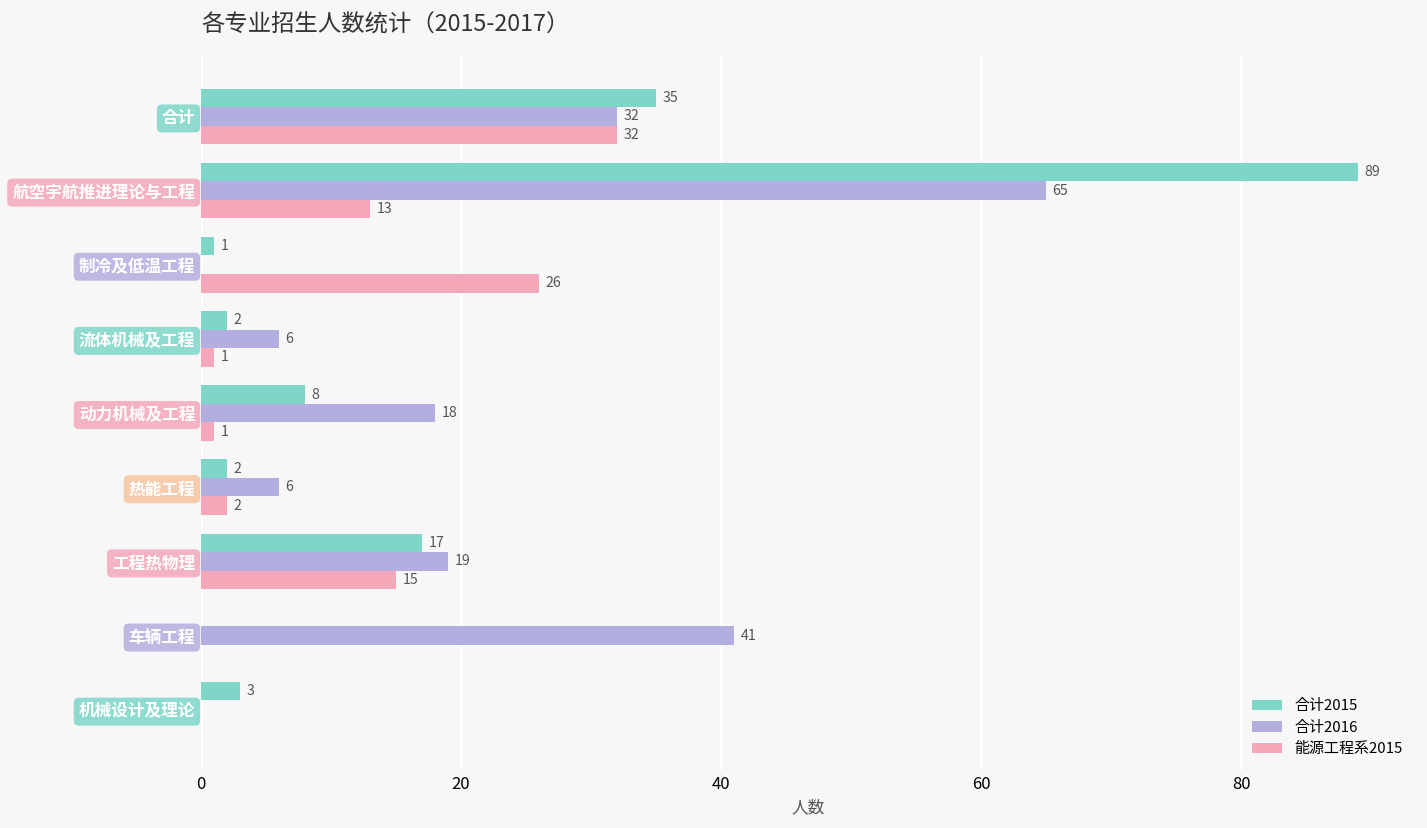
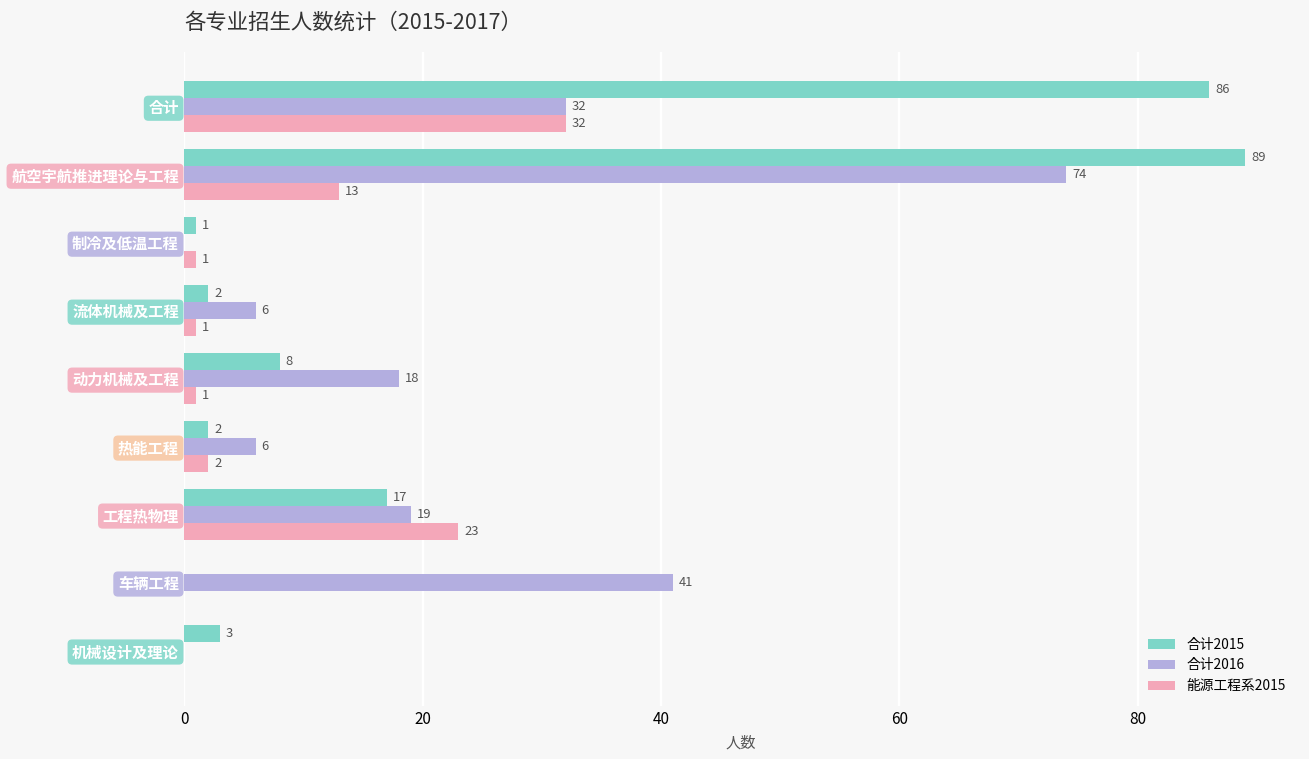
  {
    "合计2015": {
-     "合计": 35,
+     "合计": 86,
      "航空宇航推进理论与工程": 89,
      "制冷及低温工程": 1,
      "流体机械及工程": 2,
      "动力机械及工程": 8,
      "热能工程": 2,
      "工程热物理": 17,
      "机械设计及理论": 3
    },
    "合计2016": {
      "合计": 32,
-     "航空宇航推进理论与工程": 65,
+     "航空宇航推进理论与工程": 74,
      "流体机械及工程": 6,
      "动力机械及工程": 18,
      "热能工程": 6,
      "工程热物理": 19,
      "车辆工程": 41
    },
    "能源工程系2015": {
      "合计": 32,
      "航空宇航推进理论与工程": 13,
-     "制冷及低温工程": 26,
+     "制冷及低温工程": 1,
      "流体机械及工程": 1,
      "动力机械及工程": 1,
      "热能工程": 2,
-     "工程热物理": 15
+     "工程热物理": 23
    }
  }
